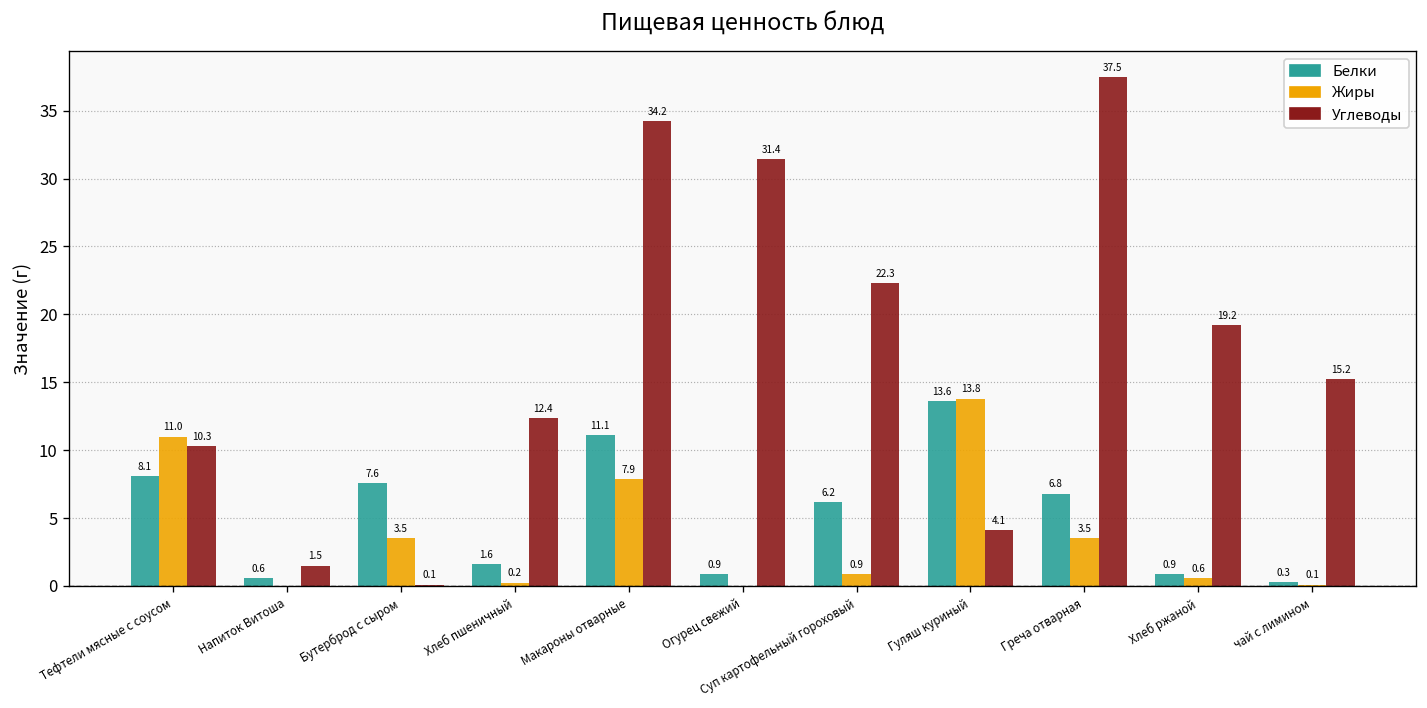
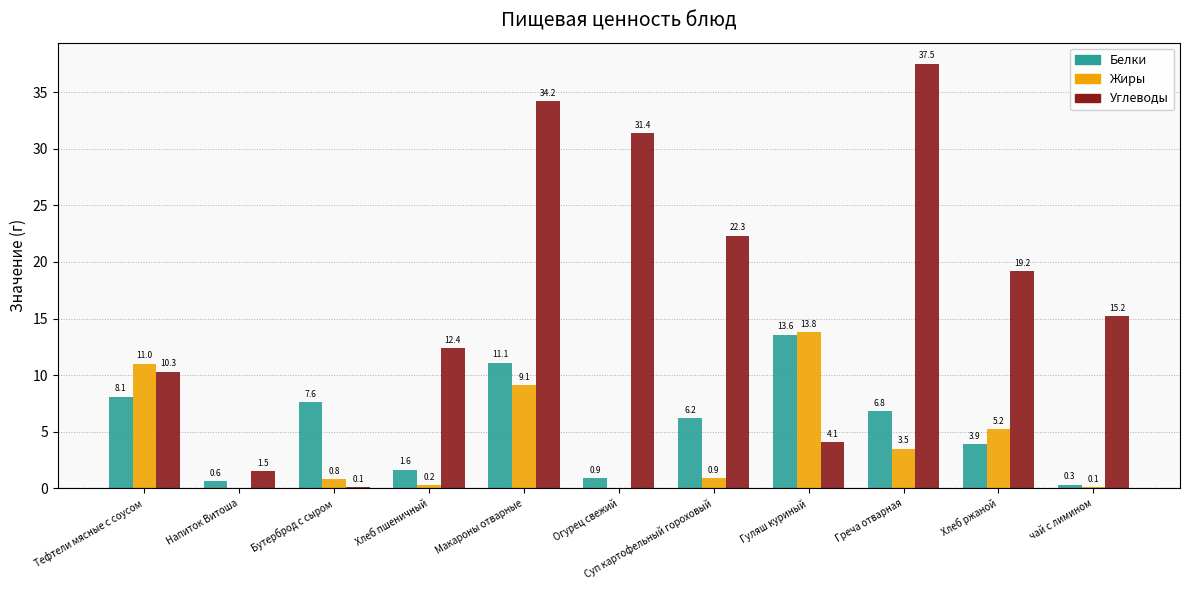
  {
    "Белки": {
      "Тефтели мясные с соусом": 8.1,
      "Напиток Витоша": 0.6,
      "Бутерброд с сыром": 7.6,
      "Хлеб пшеничный": 1.6,
      "Макароны отварные": 11.1,
      "Огурец свежий": 0.9,
      "Суп картофельный гороховый": 6.2,
      "Гуляш куриный": 13.6,
      "Греча отварная": 6.8,
-     "Хлеб ржаной": 0.9,
+     "Хлеб ржаной": 3.9,
      "чай с лимином": 0.3
    },
    "Жиры": {
      "Тефтели мясные с соусом": 11.0,
-     "Бутерброд с сыром": 3.5,
+     "Бутерброд с сыром": 0.8,
      "Хлеб пшеничный": 0.2,
-     "Макароны отварные": 7.9,
+     "Макароны отварные": 9.1,
      "Суп картофельный гороховый": 0.9,
      "Гуляш куриный": 13.8,
      "Греча отварная": 3.5,
-     "Хлеб ржаной": 0.6,
+     "Хлеб ржаной": 5.2,
      "чай с лимином": 0.1
    },
    "Углеводы": {
      "Тефтели мясные с соусом": 10.3,
      "Напиток Витоша": 1.5,
      "Бутерброд с сыром": 0.1,
      "Хлеб пшеничный": 12.4,
      "Макароны отварные": 34.2,
      "Огурец свежий": 31.4,
      "Суп картофельный гороховый": 22.3,
      "Гуляш куриный": 4.1,
      "Греча отварная": 37.5,
      "Хлеб ржаной": 19.2,
      "чай с лимином": 15.2
    }
  }
